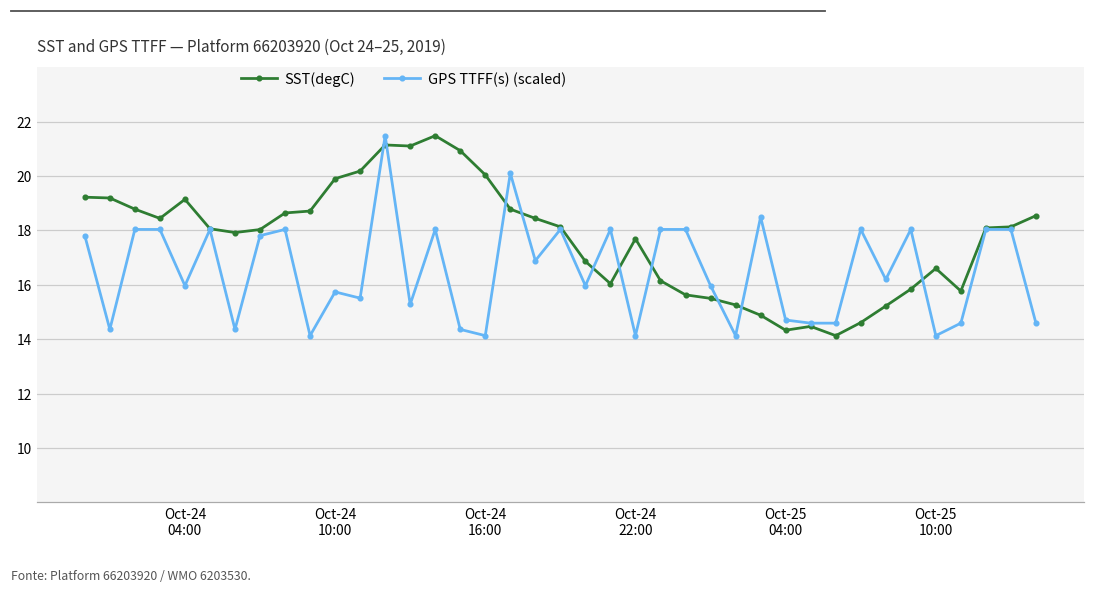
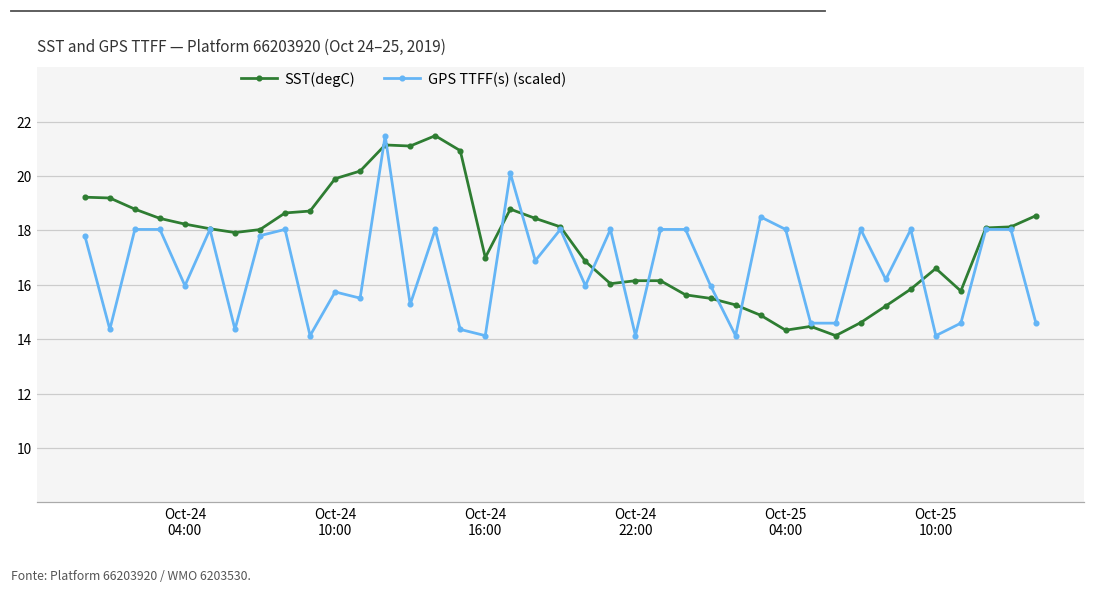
  {
    "SST(degC)": {
-     "Oct-24 04:00": 19.1,
+     "Oct-24 04:00": 18.2,
      "Oct-24 10:00": 19.9,
-     "Oct-24 16:00": 20.0,
-     "Oct-24 22:00": 17.7,
+     "Oct-24 16:00": 17.0,
+     "Oct-24 22:00": 16.2,
      "Oct-25 04:00": 14.3,
      "Oct-25 10:00": 16.6
    },
    "GPS TTFF(s) (scaled)": {
      "Oct-24 04:00": 16.0,
      "Oct-24 10:00": 15.7,
      "Oct-24 16:00": 14.1,
      "Oct-24 22:00": 14.1,
-     "Oct-25 04:00": 14.7,
+     "Oct-25 04:00": 18.0,
      "Oct-25 10:00": 14.1
    }
  }
